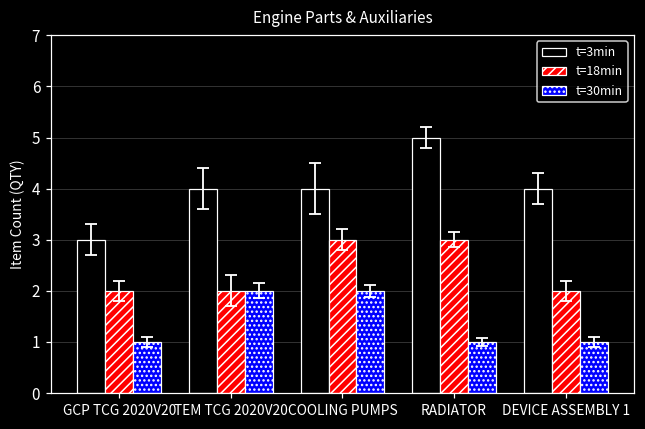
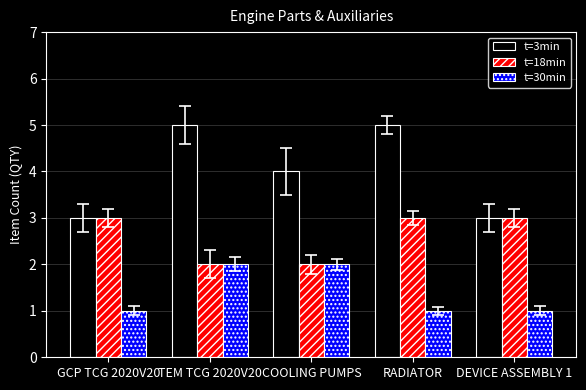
  {
    "t=3min": {
      "GCP TCG 2020V20": 3,
-     "TEM TCG 2020V20": 4,
+     "TEM TCG 2020V20": 5,
      "COOLING PUMPS": 4,
      "RADIATOR": 5,
-     "DEVICE ASSEMBLY 1": 4
+     "DEVICE ASSEMBLY 1": 3
    },
    "t=18min": {
-     "GCP TCG 2020V20": 2,
+     "GCP TCG 2020V20": 3,
      "TEM TCG 2020V20": 2,
-     "COOLING PUMPS": 3,
+     "COOLING PUMPS": 2,
      "RADIATOR": 3,
-     "DEVICE ASSEMBLY 1": 2
+     "DEVICE ASSEMBLY 1": 3
    },
    "t=30min": {
      "GCP TCG 2020V20": 1,
      "TEM TCG 2020V20": 2,
      "COOLING PUMPS": 2,
      "RADIATOR": 1,
      "DEVICE ASSEMBLY 1": 1
    }
  }
